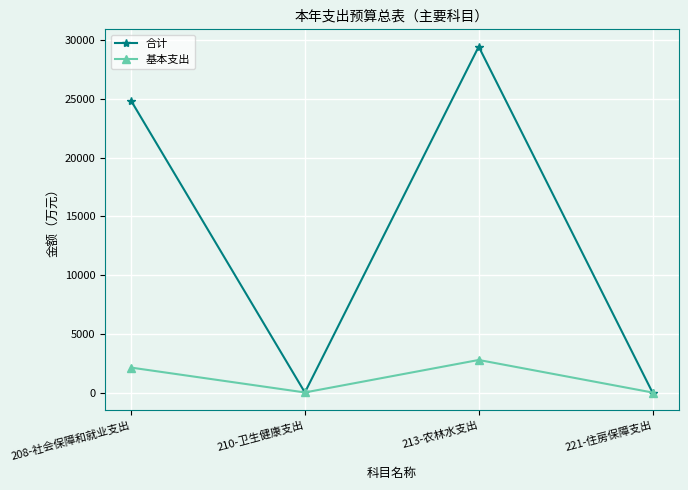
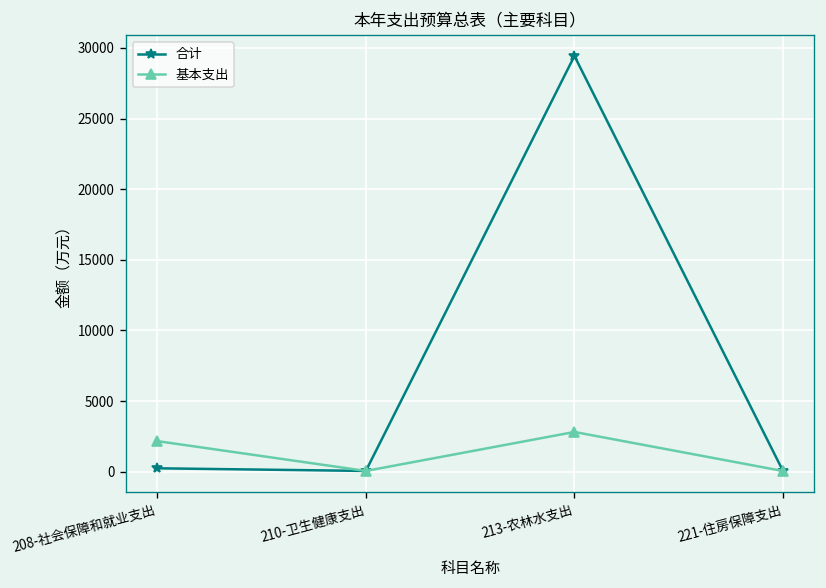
  {
    "合计": {
-     "208-社会保障和就业支出": 24800,
+     "208-社会保障和就业支出": 200,
      "213-农林水支出": 29400
    },
    "基本支出": {
      "208-社会保障和就业支出": 2200,
      "213-农林水支出": 2800
    }
  }
